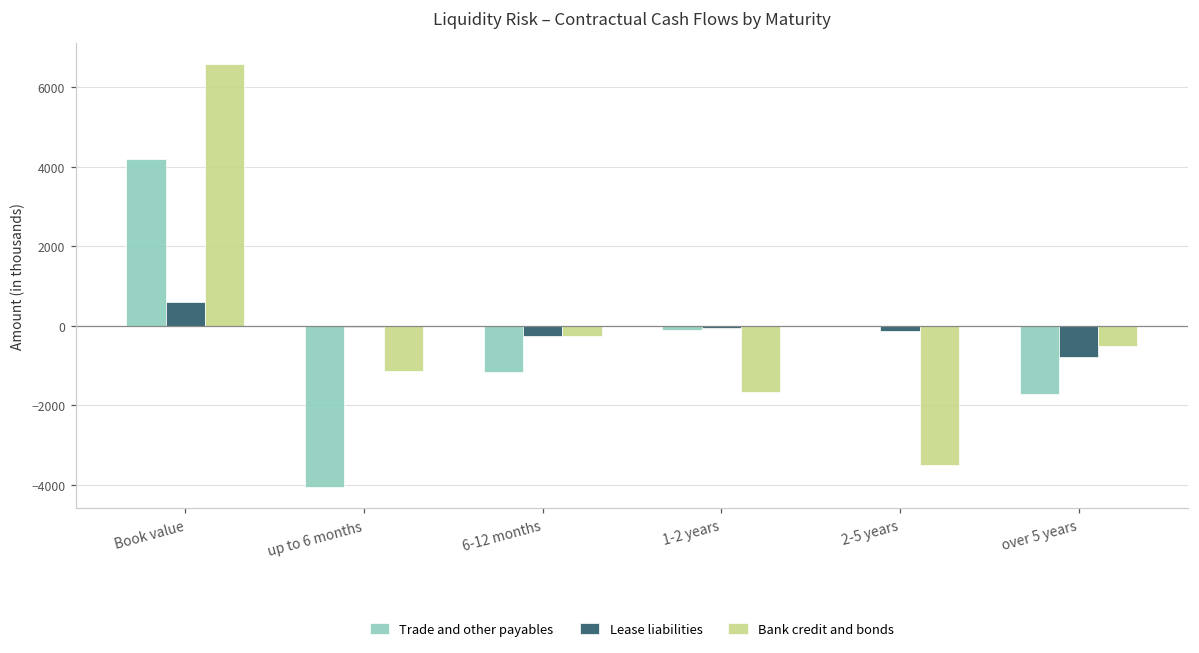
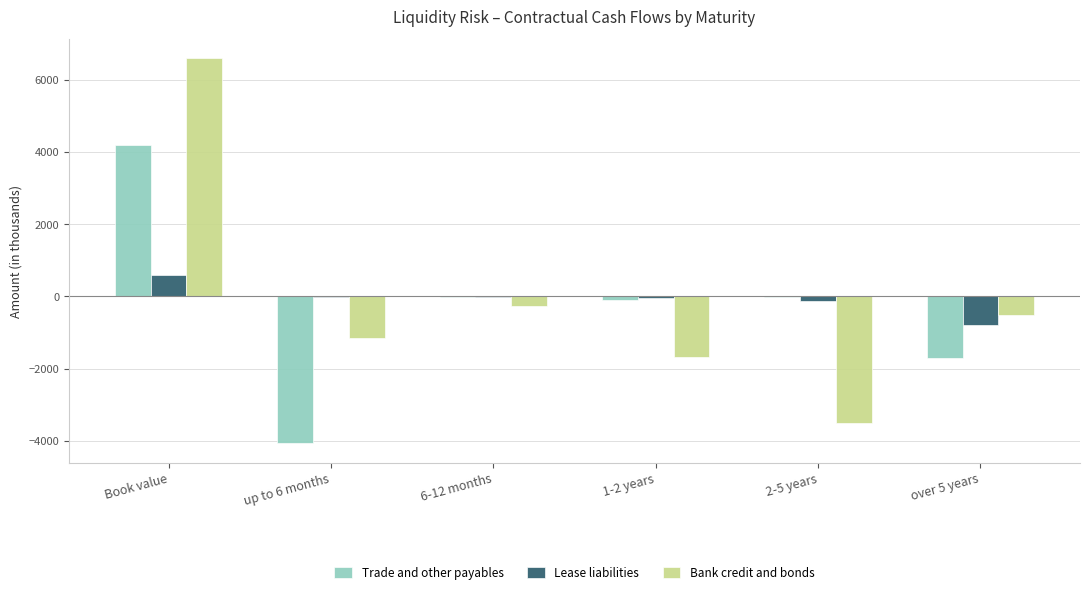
  {
    "Trade and other payables": {
      "Book value": 4200,
      "up to 6 months": -4100,
-     "6-12 months": -1200,
+     "6-12 months": 0,
      "1-2 years": -100,
      "over 5 years": -1700
    },
    "Lease liabilities": {
      "Book value": 600,
-     "6-12 months": -300,
+     "6-12 months": 0,
      "2-5 years": -100,
      "over 5 years": -800
    },
    "Bank credit and bonds": {
      "Book value": 6600,
      "up to 6 months": -1200,
      "6-12 months": -300,
      "1-2 years": -1700,
      "2-5 years": -3500,
      "over 5 years": -500
    }
  }
